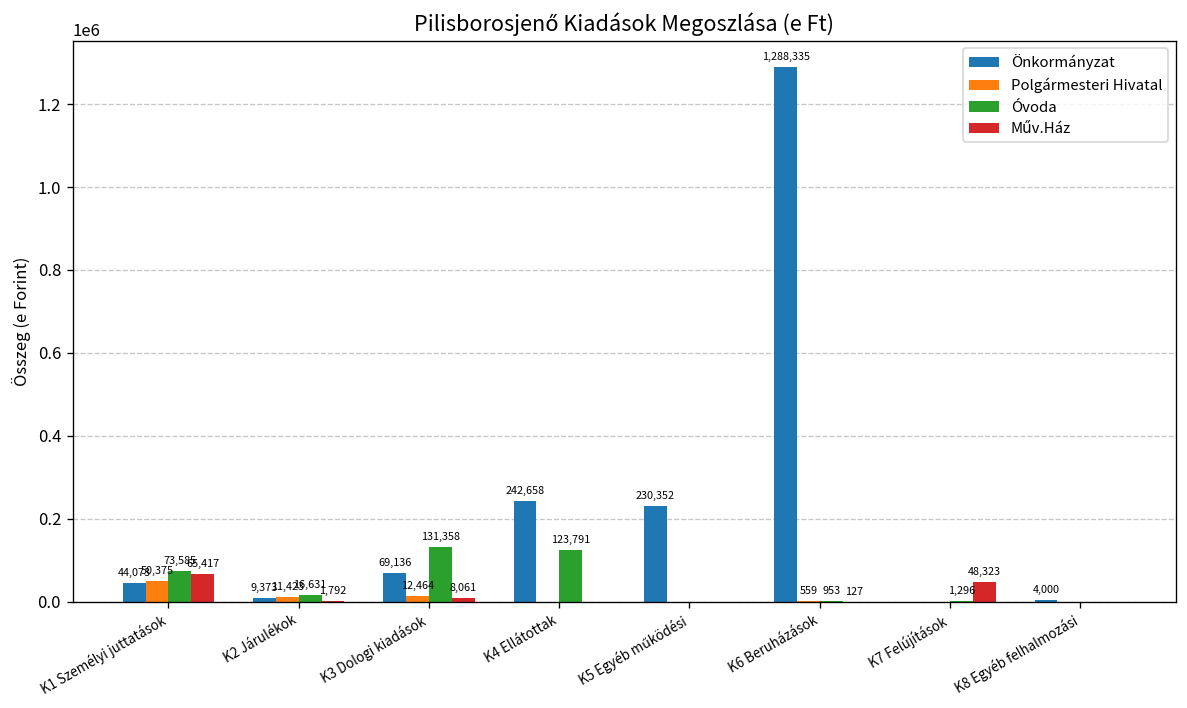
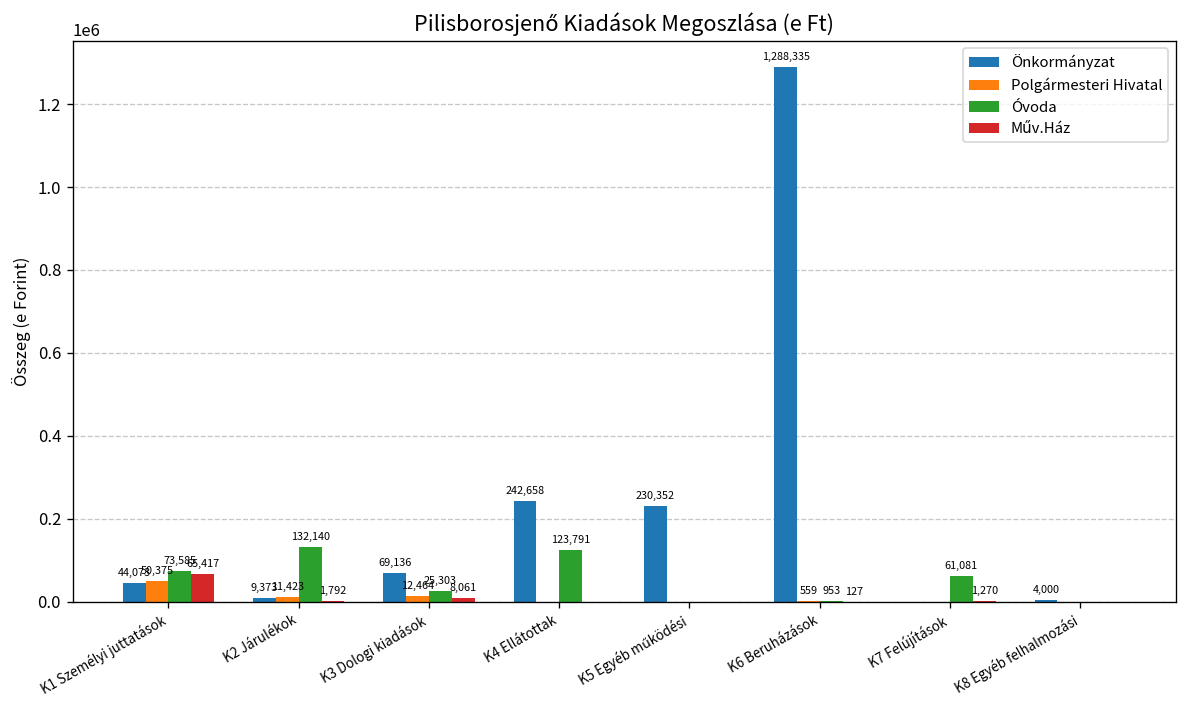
  {
    "Önkormányzat": {
      "K3 Dologi kiadások": "69,136",
      "K4 Ellátottak": "242,658",
      "K5 Egyéb működési": "230,352",
      "K6 Beruházások": "1,288,335",
      "K8 Egyéb felhalmozási": "4,000"
    },
    "Polgármesteri Hivatal": {
      "K6 Beruházások": "559"
    },
    "Óvoda": {
-     "K2 Járulékok": "16,631",
-     "K3 Dologi kiadások": "131,358",
+     "K2 Járulékok": "132,140",
+     "K3 Dologi kiadások": "25,303",
      "K4 Ellátottak": "123,791",
      "K6 Beruházások": "953",
-     "K7 Felújítások": "1,296"
+     "K7 Felújítások": "61,081"
    },
    "Műv.Ház": {
      "K2 Járulékok": "1,792",
      "K3 Dologi kiadások": "8,061",
      "K6 Beruházások": "127",
-     "K7 Felújítások": "48,323"
+     "K7 Felújítások": "1,270"
    }
  }
